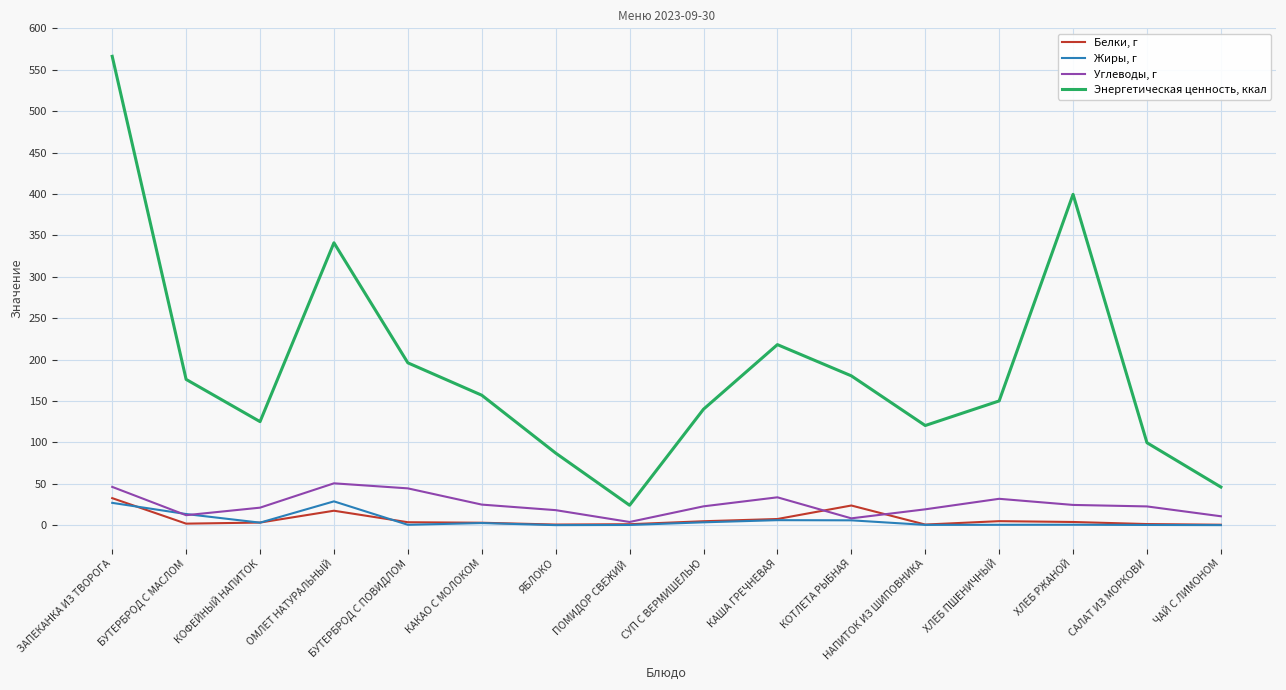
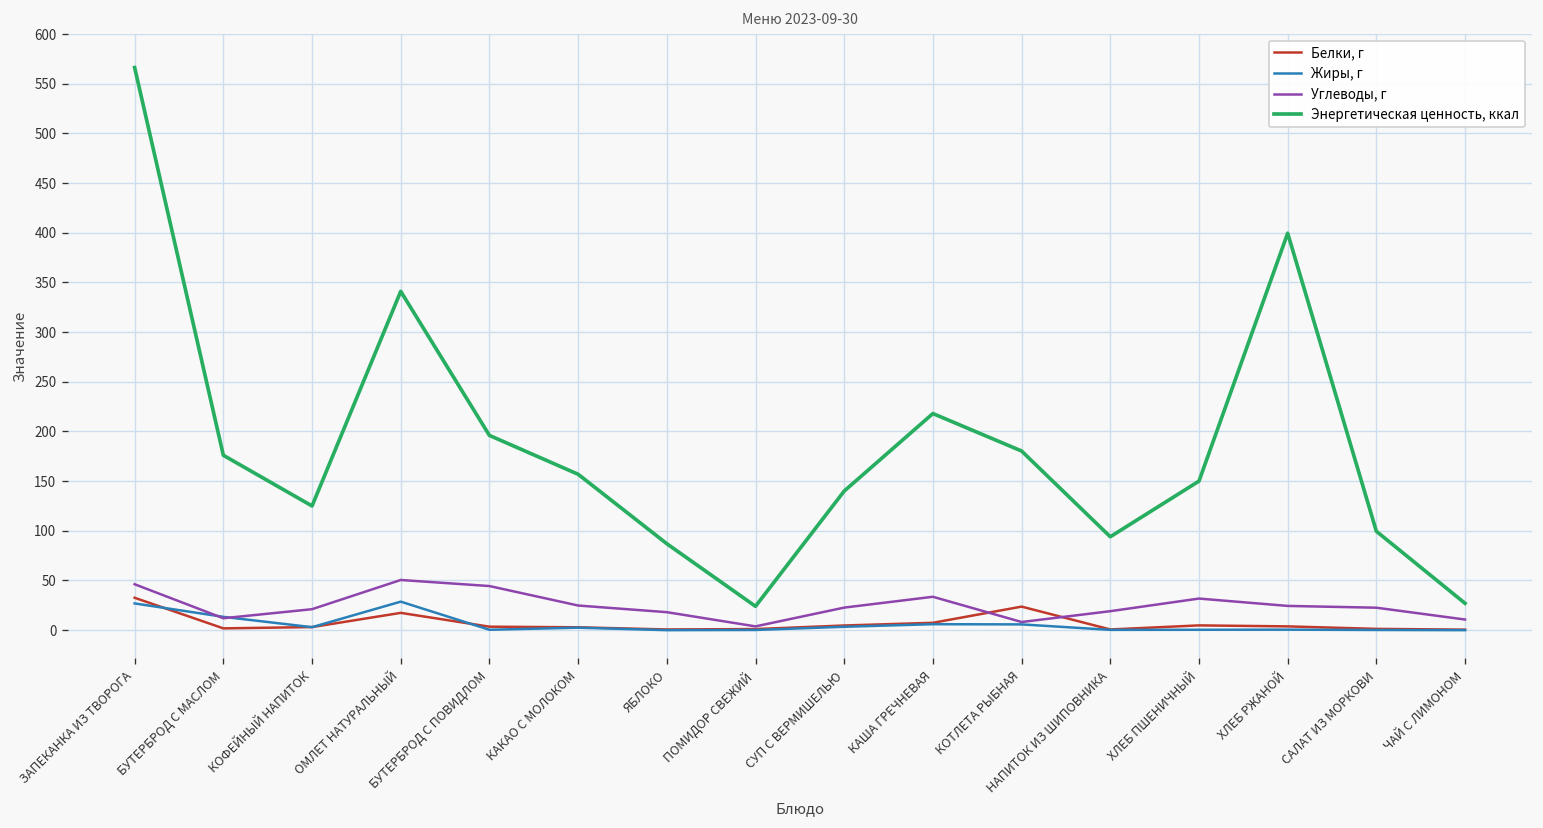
  {
    "Белки, г": {
      "ЗАПЕКАНКА ИЗ ТВОРОГА": 30,
      "БУТЕРБРОД С МАСЛОМ": 0,
      "ОМЛЕТ НАТУРАЛЬНЫЙ": 20,
      "БУТЕРБРОД С ПОВИДЛОМ": 0,
      "КОТЛЕТА РЫБНАЯ": 20,
      "ХЛЕБ ПШЕНИЧНЫЙ": 0,
      "ХЛЕБ РЖАНОЙ": 0
    },
    "Жиры, г": {
      "ЗАПЕКАНКА ИЗ ТВОРОГА": 30,
      "ОМЛЕТ НАТУРАЛЬНЫЙ": 30,
      "БУТЕРБРОД С ПОВИДЛОМ": 0,
      "ХЛЕБ ПШЕНИЧНЫЙ": 0,
      "ХЛЕБ РЖАНОЙ": 0
    },
    "Углеводы, г": {
      "ЗАПЕКАНКА ИЗ ТВОРОГА": 50,
      "КОФЕЙНЫЙ НАПИТОК": 20,
      "ОМЛЕТ НАТУРАЛЬНЫЙ": 50,
      "БУТЕРБРОД С ПОВИДЛОМ": 40,
      "КАКАО С МОЛОКОМ": 20,
      "ЯБЛОКО": 20,
      "СУП С ВЕРМИШЕЛЬЮ": 20,
      "КАША ГРЕЧНЕВАЯ": 30,
      "НАПИТОК ИЗ ШИПОВНИКА": 20,
      "ХЛЕБ ПШЕНИЧНЫЙ": 30,
      "ХЛЕБ РЖАНОЙ": 20,
      "САЛАТ ИЗ МОРКОВИ": 20,
      "ЧАЙ С ЛИМОНОМ": 10
    },
    "Энергетическая ценность, ккал": {
      "ЗАПЕКАНКА ИЗ ТВОРОГА": 570,
      "БУТЕРБРОД С МАСЛОМ": 180,
      "КОФЕЙНЫЙ НАПИТОК": 130,
      "ОМЛЕТ НАТУРАЛЬНЫЙ": 340,
      "БУТЕРБРОД С ПОВИДЛОМ": 200,
      "КАКАО С МОЛОКОМ": 160,
      "ЯБЛОКО": 90,
      "ПОМИДОР СВЕЖИЙ": 20,
      "СУП С ВЕРМИШЕЛЬЮ": 140,
      "КАША ГРЕЧНЕВАЯ": 220,
      "КОТЛЕТА РЫБНАЯ": 180,
-     "НАПИТОК ИЗ ШИПОВНИКА": 120,
+     "НАПИТОК ИЗ ШИПОВНИКА": 90,
      "ХЛЕБ ПШЕНИЧНЫЙ": 150,
      "ХЛЕБ РЖАНОЙ": 400,
      "САЛАТ ИЗ МОРКОВИ": 100,
-     "ЧАЙ С ЛИМОНОМ": 50
+     "ЧАЙ С ЛИМОНОМ": 30
    }
  }
